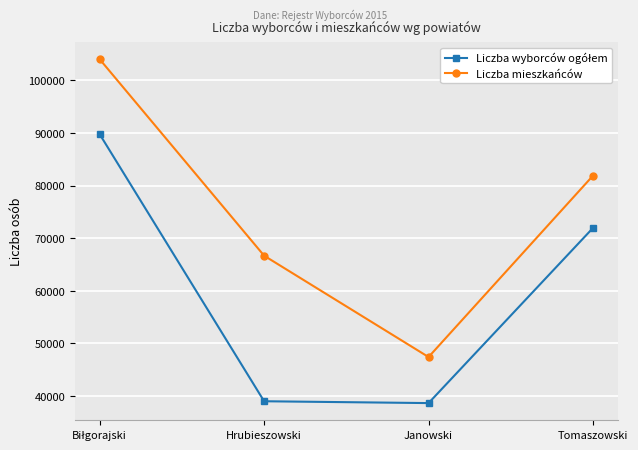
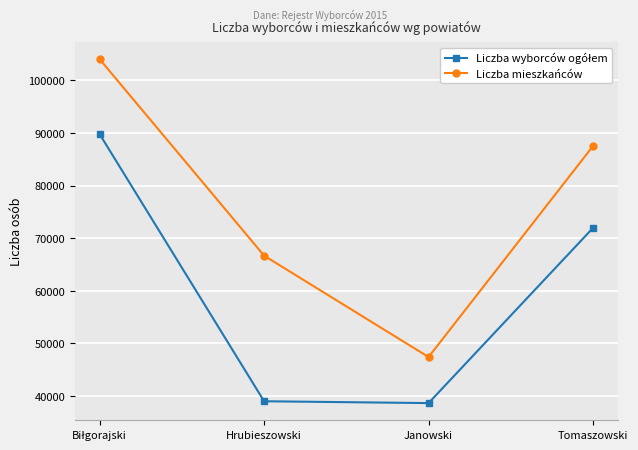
  {
    "Liczba wyborców ogółem": {
      "Biłgorajski": 90000,
      "Hrubieszowski": 39000,
      "Janowski": 39000,
      "Tomaszowski": 72000
    },
    "Liczba mieszkańców": {
      "Biłgorajski": 104000,
      "Hrubieszowski": 67000,
      "Janowski": 47000,
-     "Tomaszowski": 82000
+     "Tomaszowski": 88000
    }
  }
